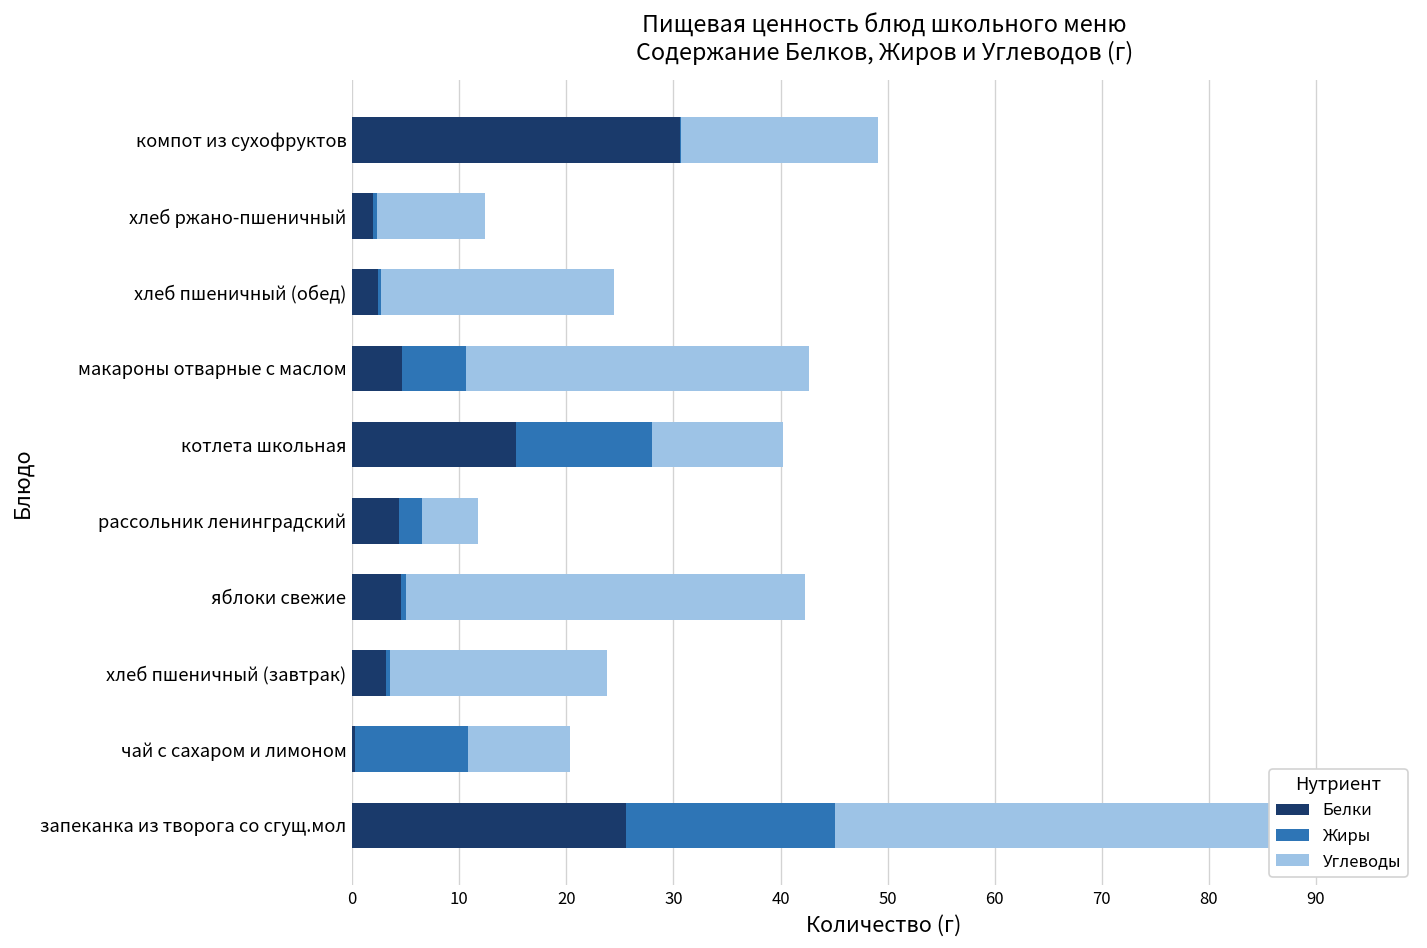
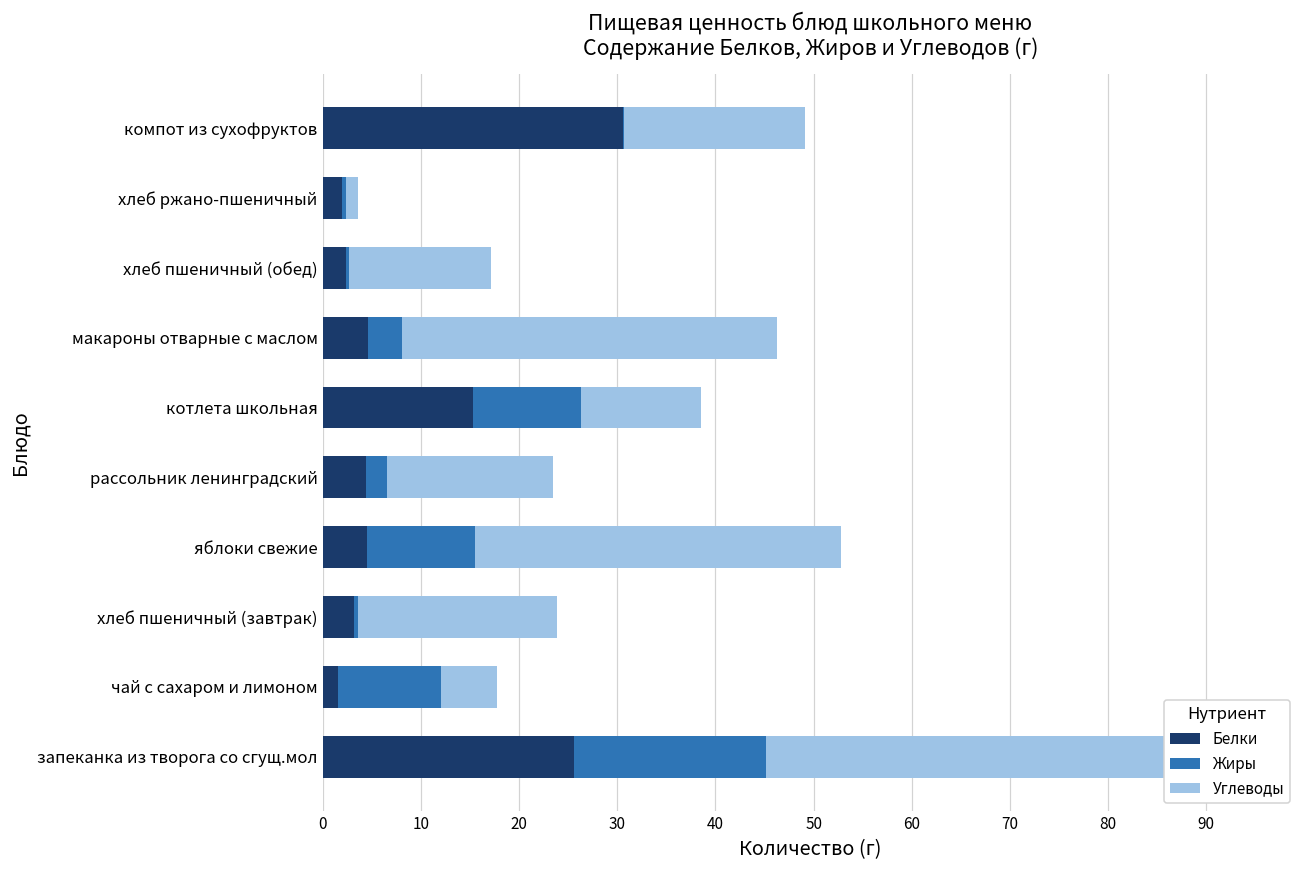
  {
    "Белки": {
      "компот из сухофруктов": 31,
      "хлеб ржано-пшеничный": 2,
      "хлеб пшеничный (обед)": 2,
      "макароны отварные с маслом": 5,
      "котлета школьная": 15,
      "рассольник ленинградский": 4,
      "яблоки свежие": 5,
      "хлеб пшеничный (завтрак)": 3,
-     "чай с сахаром и лимоном": 0,
+     "чай с сахаром и лимоном": 2,
      "запеканка из творога со сгущ.мол": 26
    },
    "Жиры": {
      "хлеб ржано-пшеничный": 0,
      "хлеб пшеничный (обед)": 0,
-     "макароны отварные с маслом": 6,
-     "котлета школьная": 13,
+     "макароны отварные с маслом": 3,
+     "котлета школьная": 11,
      "рассольник ленинградский": 2,
-     "яблоки свежие": 0,
+     "яблоки свежие": 11,
      "хлеб пшеничный (завтрак)": 0,
      "чай с сахаром и лимоном": 11,
      "запеканка из творога со сгущ.мол": 20
    },
    "Углеводы": {
      "компот из сухофруктов": 18,
-     "хлеб ржано-пшеничный": 10,
-     "хлеб пшеничный (обед)": 22,
-     "макароны отварные с маслом": 32,
+     "хлеб ржано-пшеничный": 1,
+     "хлеб пшеничный (обед)": 14,
+     "макароны отварные с маслом": 38,
      "котлета школьная": 12,
-     "рассольник ленинградский": 5,
+     "рассольник ленинградский": 17,
      "яблоки свежие": 37,
      "хлеб пшеничный (завтрак)": 20,
-     "чай с сахаром и лимоном": 10
+     "чай с сахаром и лимоном": 6
    }
  }
